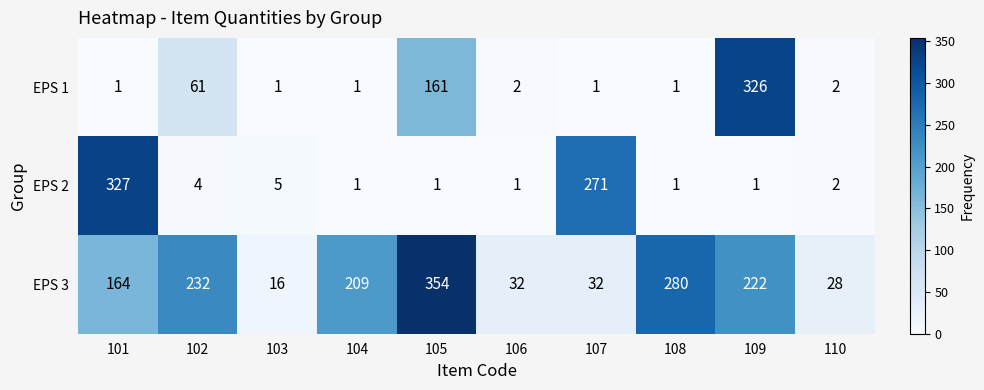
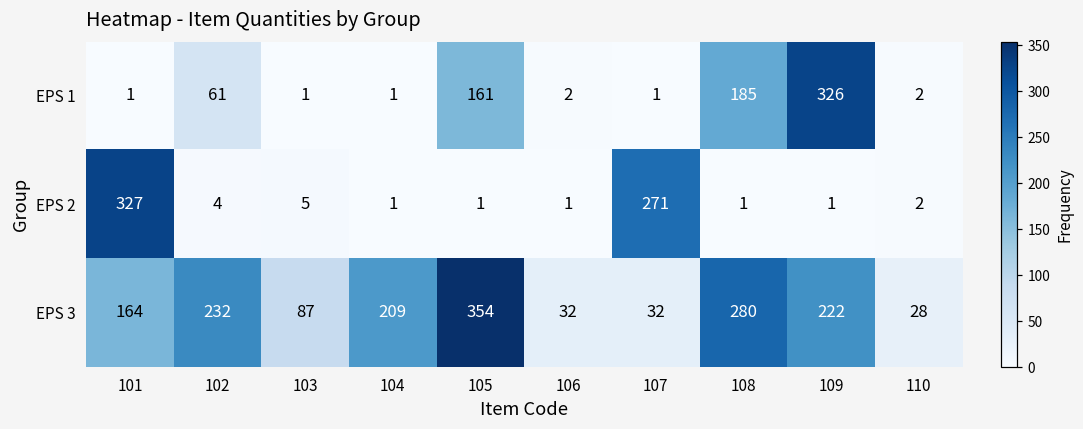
  {
    "EPS 1": {
      "101": 1,
      "102": 61,
      "103": 1,
      "104": 1,
      "105": 161,
      "106": 2,
      "107": 1,
-     "108": 1,
+     "108": 185,
      "109": 326,
      "110": 2
    },
    "EPS 2": {
      "101": 327,
      "102": 4,
      "103": 5,
      "104": 1,
      "105": 1,
      "106": 1,
      "107": 271,
      "108": 1,
      "109": 1,
      "110": 2
    },
    "EPS 3": {
      "101": 164,
      "102": 232,
-     "103": 16,
+     "103": 87,
      "104": 209,
      "105": 354,
      "106": 32,
      "107": 32,
      "108": 280,
      "109": 222,
      "110": 28
    }
  }
